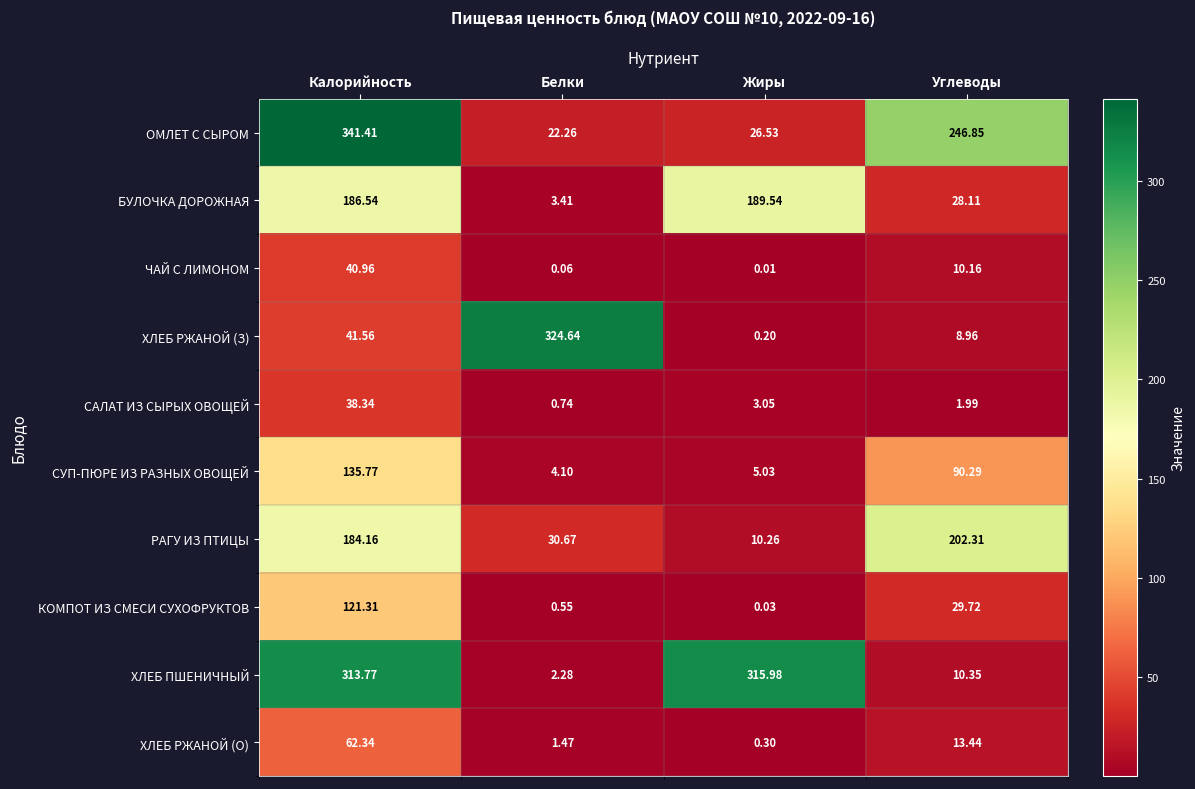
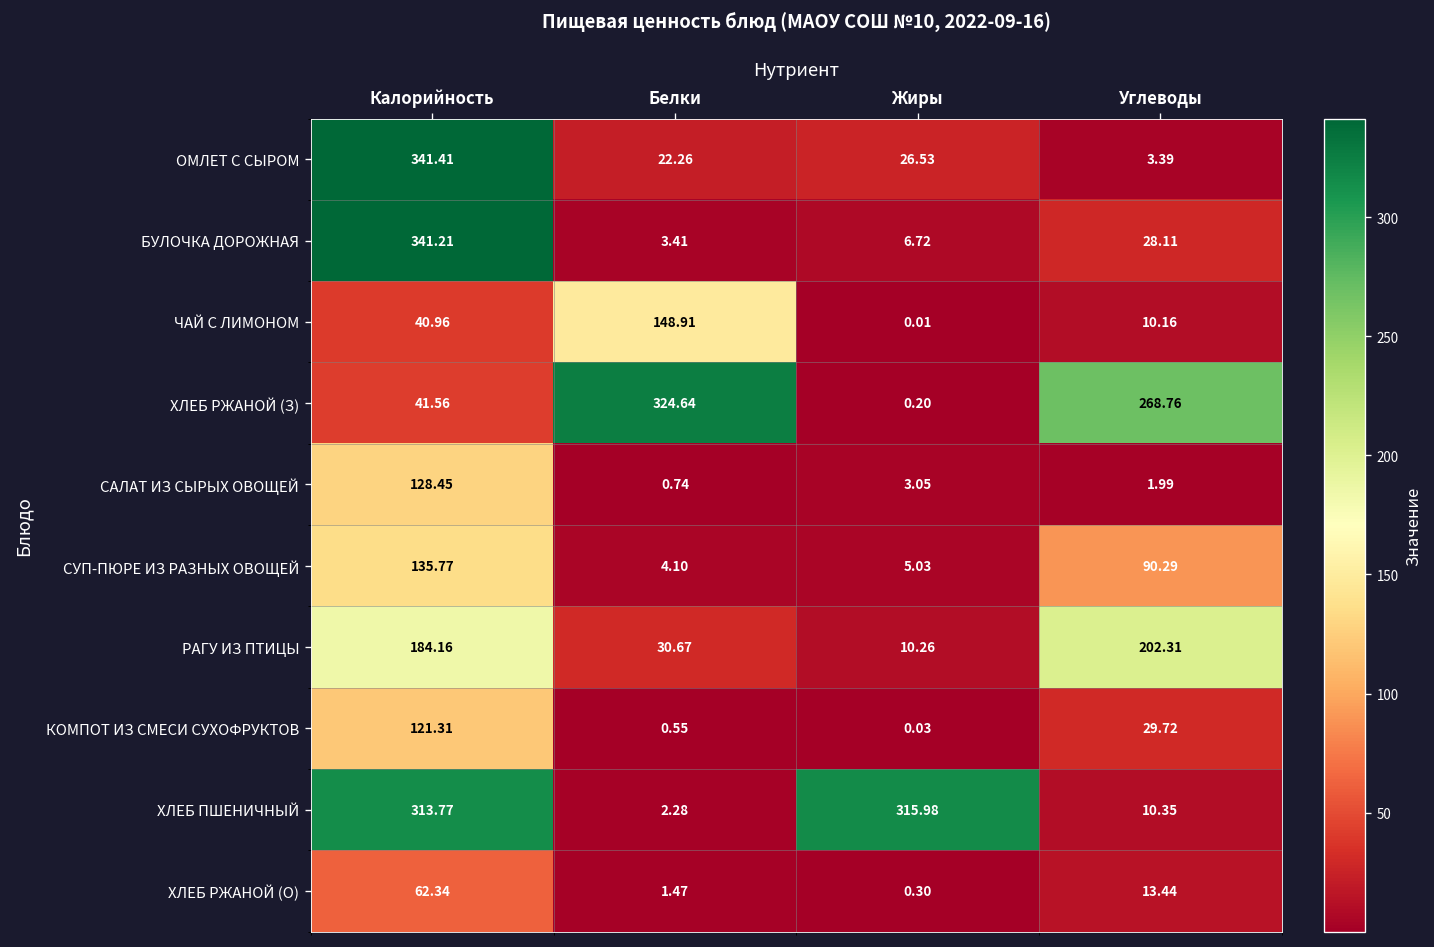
  {
    "ОМЛЕТ С СЫРОМ": {
      "Калорийность": 341.41,
      "Белки": 22.26,
      "Жиры": 26.53,
-     "Углеводы": 246.85
+     "Углеводы": 3.39
    },
    "БУЛОЧКА ДОРОЖНАЯ": {
-     "Калорийность": 186.54,
+     "Калорийность": 341.21,
      "Белки": 3.41,
-     "Жиры": 189.54,
+     "Жиры": 6.72,
      "Углеводы": 28.11
    },
    "ЧАЙ С ЛИМОНОМ": {
      "Калорийность": 40.96,
-     "Белки": 0.06,
+     "Белки": 148.91,
      "Жиры": 0.01,
      "Углеводы": 10.16
    },
    "ХЛЕБ РЖАНОЙ (З)": {
      "Калорийность": 41.56,
      "Белки": 324.64,
      "Жиры": 0.20,
-     "Углеводы": 8.96
+     "Углеводы": 268.76
    },
    "САЛАТ ИЗ СЫРЫХ ОВОЩЕЙ": {
-     "Калорийность": 38.34,
+     "Калорийность": 128.45,
      "Белки": 0.74,
      "Жиры": 3.05,
      "Углеводы": 1.99
    },
    "СУП-ПЮРЕ ИЗ РАЗНЫХ ОВОЩЕЙ": {
      "Калорийность": 135.77,
      "Белки": 4.10,
      "Жиры": 5.03,
      "Углеводы": 90.29
    },
    "РАГУ ИЗ ПТИЦЫ": {
      "Калорийность": 184.16,
      "Белки": 30.67,
      "Жиры": 10.26,
      "Углеводы": 202.31
    },
    "КОМПОТ ИЗ СМЕСИ СУХОФРУКТОВ": {
      "Калорийность": 121.31,
      "Белки": 0.55,
      "Жиры": 0.03,
      "Углеводы": 29.72
    },
    "ХЛЕБ ПШЕНИЧНЫЙ": {
      "Калорийность": 313.77,
      "Белки": 2.28,
      "Жиры": 315.98,
      "Углеводы": 10.35
    },
    "ХЛЕБ РЖАНОЙ (О)": {
      "Калорийность": 62.34,
      "Белки": 1.47,
      "Жиры": 0.30,
      "Углеводы": 13.44
    }
  }
